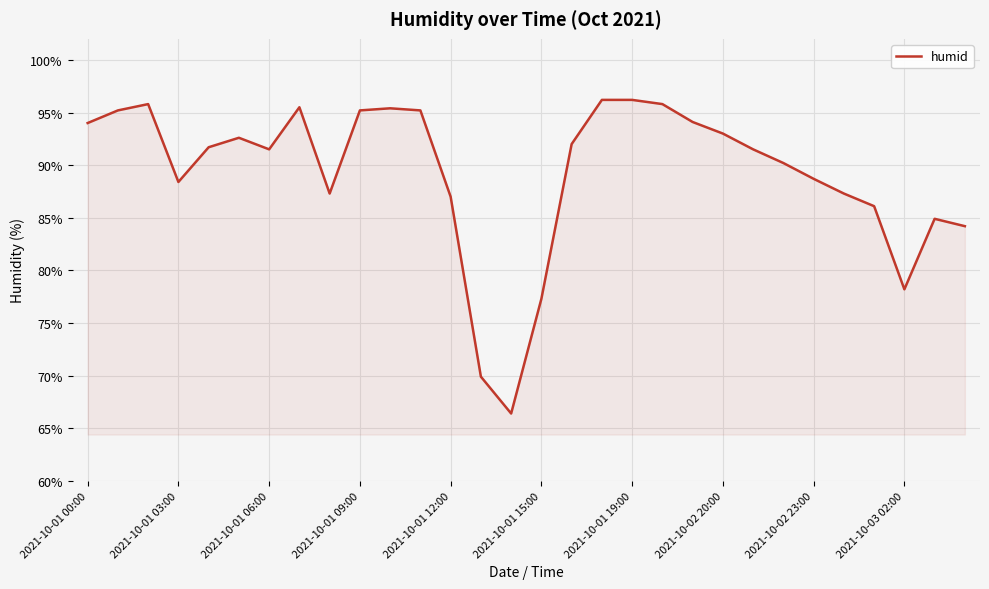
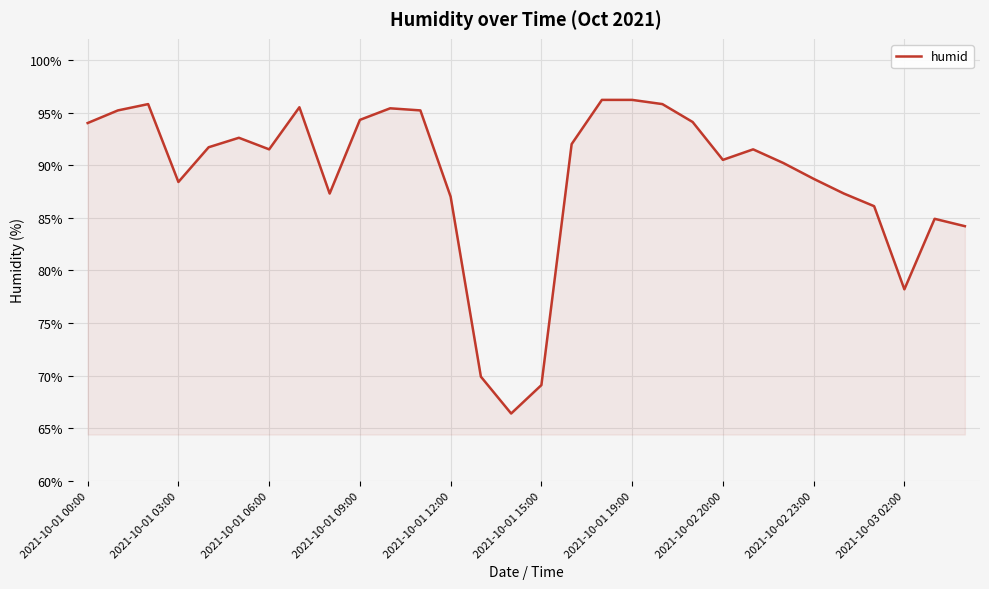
  {
    "2021-10-01 00:00": "94.0%",
    "2021-10-01 03:00": "88.4%",
    "2021-10-01 06:00": "91.5%",
-   "2021-10-01 09:00": "95.2%",
+   "2021-10-01 09:00": "94.3%",
    "2021-10-01 12:00": "87.0%",
-   "2021-10-01 15:00": "77.3%",
+   "2021-10-01 15:00": "69.1%",
    "2021-10-01 19:00": "96.2%",
-   "2021-10-02 20:00": "93.0%",
+   "2021-10-02 20:00": "90.5%",
    "2021-10-02 23:00": "88.7%",
    "2021-10-03 02:00": "78.2%"
  }
